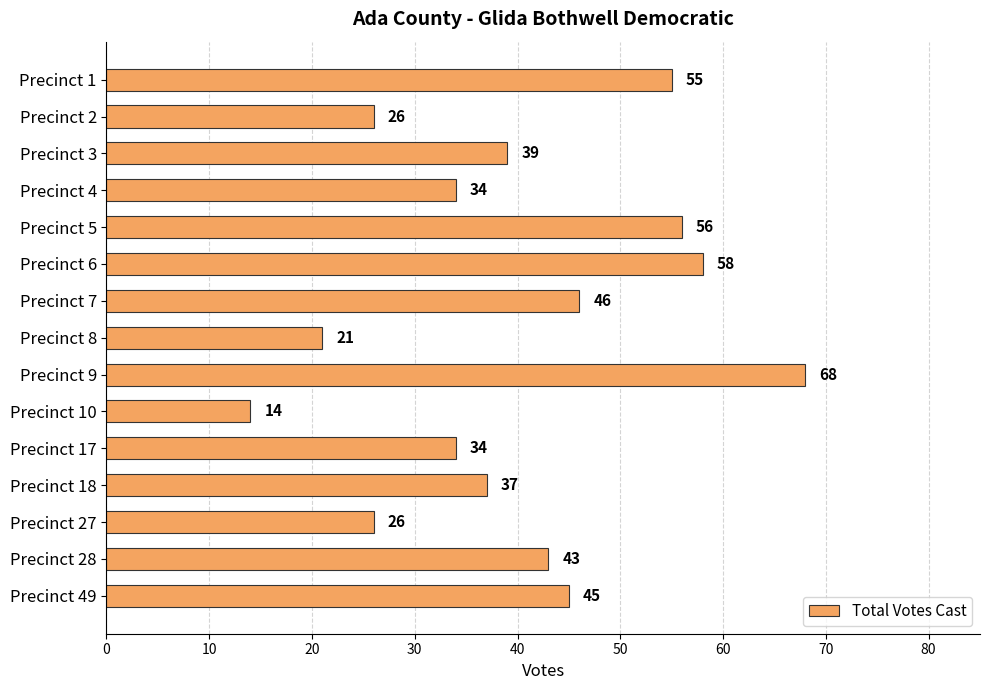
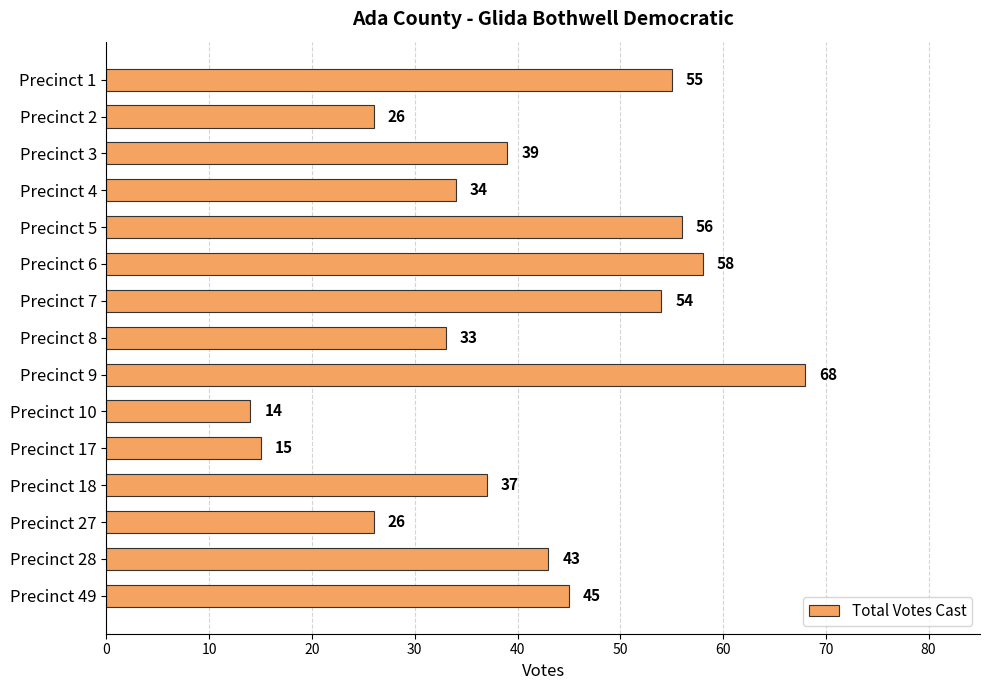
  {
    "Precinct 1": 55,
    "Precinct 2": 26,
    "Precinct 3": 39,
    "Precinct 4": 34,
    "Precinct 5": 56,
    "Precinct 6": 58,
-   "Precinct 7": 46,
-   "Precinct 8": 21,
+   "Precinct 7": 54,
+   "Precinct 8": 33,
    "Precinct 9": 68,
    "Precinct 10": 14,
-   "Precinct 17": 34,
+   "Precinct 17": 15,
    "Precinct 18": 37,
    "Precinct 27": 26,
    "Precinct 28": 43,
    "Precinct 49": 45
  }
